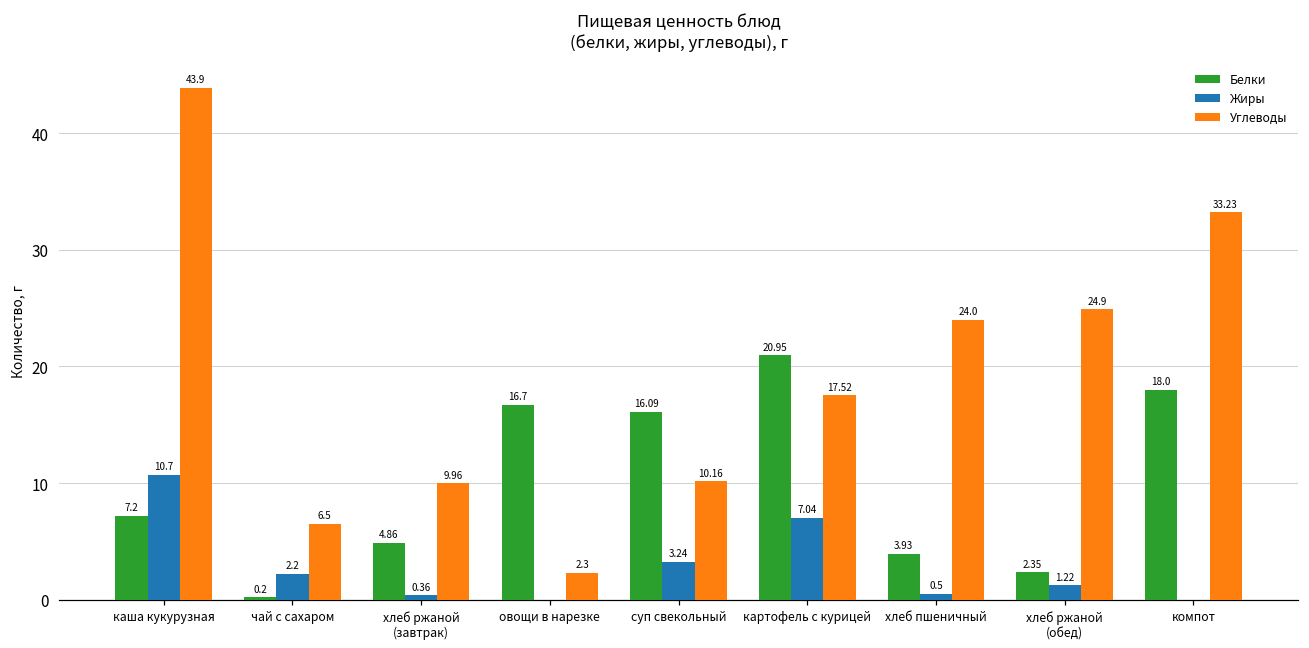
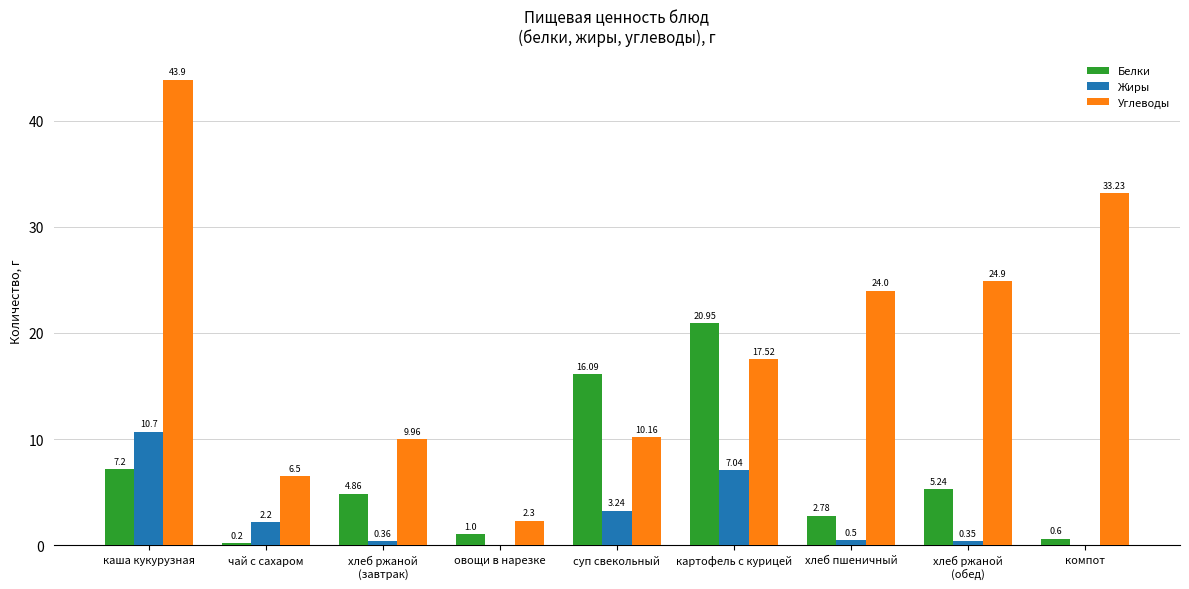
  {
    "Белки": {
      "каша кукурузная": 7.2,
      "чай с сахаром": 0.2,
      "хлеб ржаной (завтрак)": 4.86,
-     "овощи в нарезке": 16.7,
+     "овощи в нарезке": 1.0,
      "суп свекольный": 16.09,
      "картофель с курицей": 20.95,
-     "хлеб пшеничный": 3.93,
-     "хлеб ржаной (обед)": 2.35,
-     "компот": 18.0
+     "хлеб пшеничный": 2.78,
+     "хлеб ржаной (обед)": 5.24,
+     "компот": 0.6
    },
    "Жиры": {
      "каша кукурузная": 10.7,
      "чай с сахаром": 2.2,
      "хлеб ржаной (завтрак)": 0.36,
      "суп свекольный": 3.24,
      "картофель с курицей": 7.04,
      "хлеб пшеничный": 0.5,
-     "хлеб ржаной (обед)": 1.22
+     "хлеб ржаной (обед)": 0.35
    },
    "Углеводы": {
      "каша кукурузная": 43.9,
      "чай с сахаром": 6.5,
      "хлеб ржаной (завтрак)": 9.96,
      "овощи в нарезке": 2.3,
      "суп свекольный": 10.16,
      "картофель с курицей": 17.52,
      "хлеб пшеничный": 24.0,
      "хлеб ржаной (обед)": 24.9,
      "компот": 33.23
    }
  }
